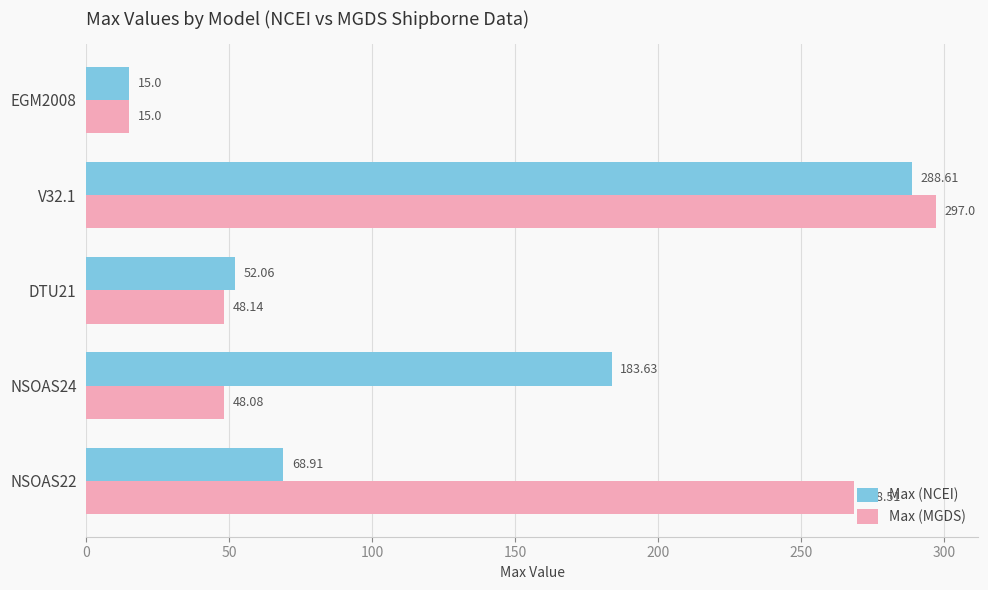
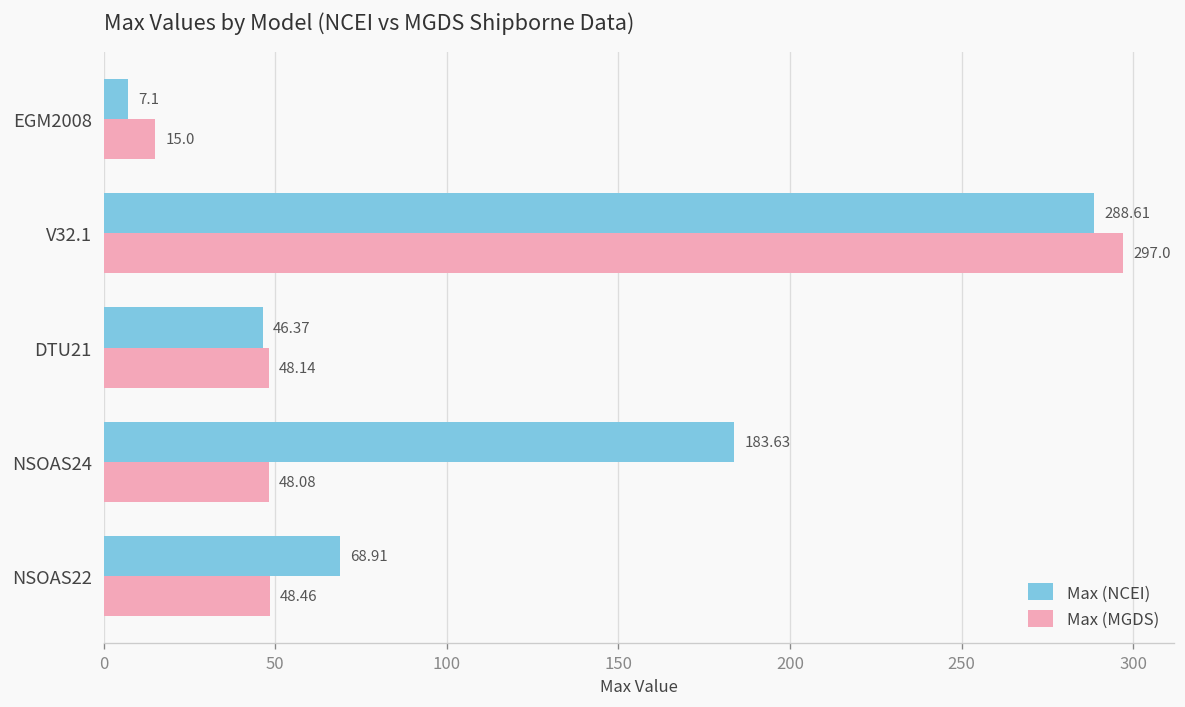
  {
    "Max (NCEI)": {
-     "EGM2008": 15.0,
+     "EGM2008": 7.1,
      "V32.1": 288.61,
-     "DTU21": 52.06,
+     "DTU21": 46.37,
      "NSOAS24": 183.63,
      "NSOAS22": 68.91
    },
    "Max (MGDS)": {
      "EGM2008": 15.0,
      "V32.1": 297.0,
      "DTU21": 48.14,
      "NSOAS24": 48.08,
-     "NSOAS22": 268.51
+     "NSOAS22": 48.46
    }
  }
